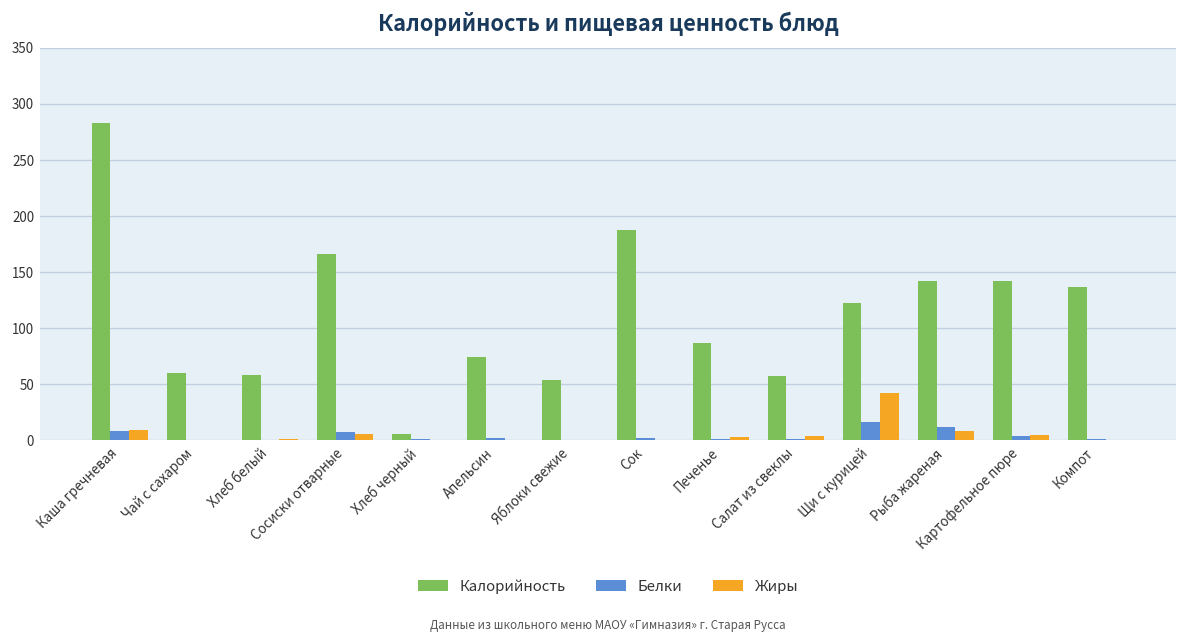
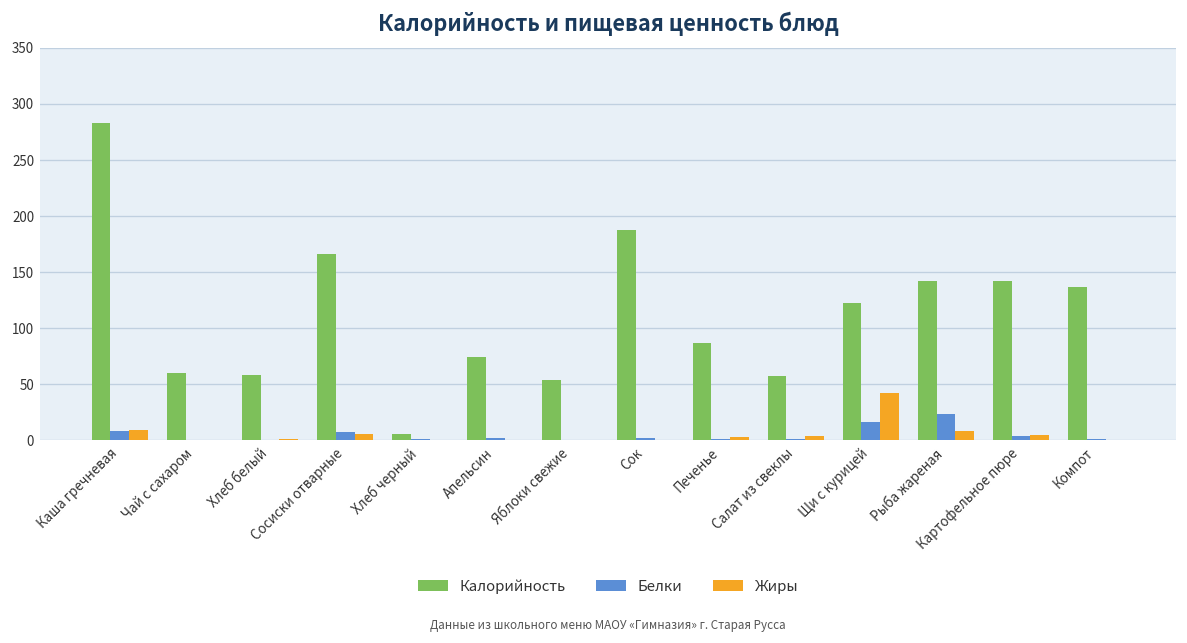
  {
    "Калорийность": {
      "Каша гречневая": 280,
      "Чай с сахаром": 60,
      "Хлеб белый": 60,
      "Сосиски отварные": 170,
      "Хлеб черный": 10,
      "Апельсин": 70,
      "Яблоки свежие": 50,
      "Сок": 190,
      "Печенье": 90,
      "Салат из свеклы": 60,
      "Щи с курицей": 120,
      "Рыба жареная": 140,
      "Картофельное пюре": 140,
      "Компот": 140
    },
    "Белки": {
      "Каша гречневая": 10,
      "Чай с сахаром": 0,
      "Сосиски отварные": 10,
      "Щи с курицей": 20,
-     "Рыба жареная": 10,
+     "Рыба жареная": 20,
      "Картофельное пюре": 0
    },
    "Жиры": {
      "Каша гречневая": 10,
      "Чай с сахаром": 0,
      "Сосиски отварные": 10,
      "Апельсин": 0,
      "Сок": 0,
      "Печенье": 0,
      "Салат из свеклы": 0,
      "Щи с курицей": 40,
      "Рыба жареная": 10,
      "Картофельное пюре": 0,
      "Компот": 0
    }
  }
